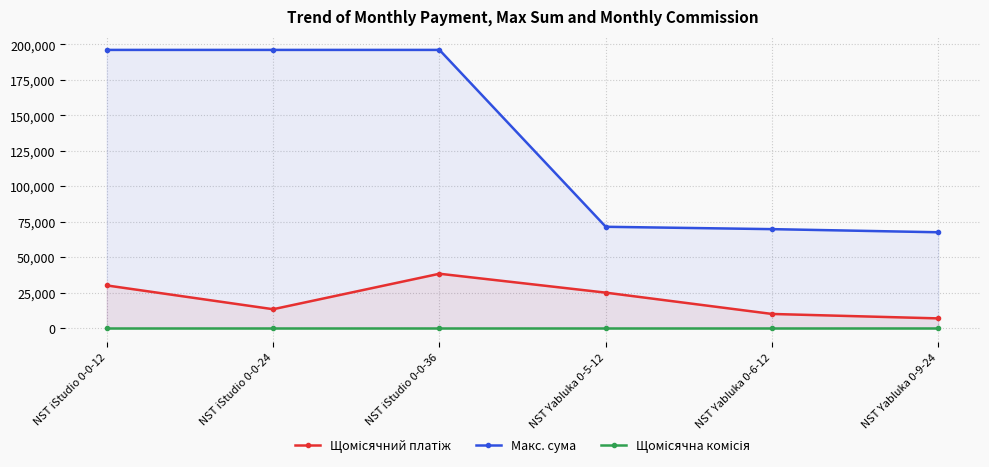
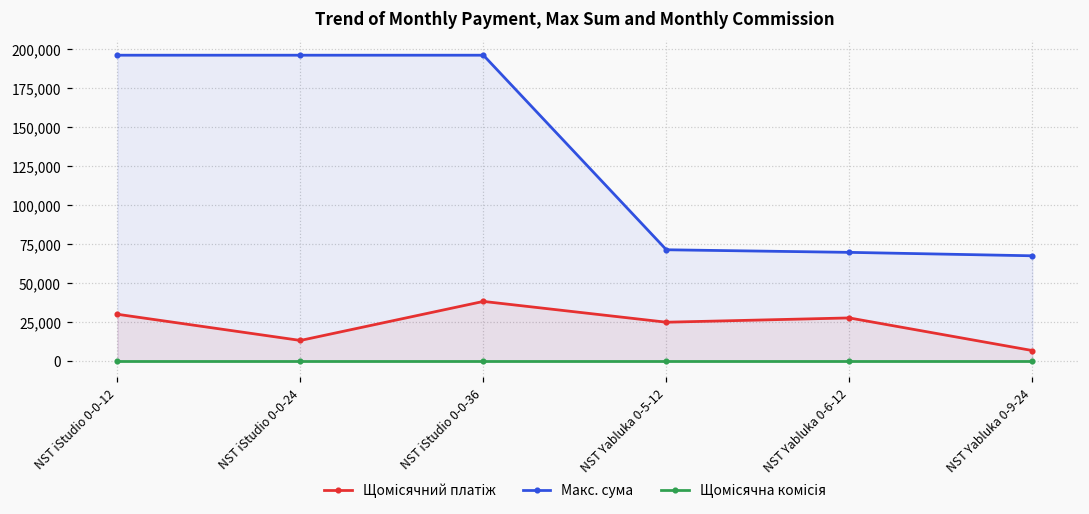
  {
    "Щомісячний платіж": {
      "NST iStudio 0-0-12": "30,000",
      "NST iStudio 0-0-24": "13,000",
      "NST iStudio 0-0-36": "38,000",
      "NST Yabluka 0-5-12": "25,000",
-     "NST Yabluka 0-6-12": "10,000",
+     "NST Yabluka 0-6-12": "28,000",
      "NST Yabluka 0-9-24": "7,000"
    },
    "Макс. сума": {
      "NST iStudio 0-0-12": "196,000",
      "NST iStudio 0-0-24": "196,000",
      "NST iStudio 0-0-36": "196,000",
      "NST Yabluka 0-5-12": "71,000",
      "NST Yabluka 0-6-12": "70,000",
      "NST Yabluka 0-9-24": "68,000"
    },
    "Щомісячна комісія": {
      "NST iStudio 0-0-12": "0",
      "NST iStudio 0-0-24": "0",
      "NST iStudio 0-0-36": "0",
      "NST Yabluka 0-5-12": "0",
      "NST Yabluka 0-6-12": "0",
      "NST Yabluka 0-9-24": "0"
    }
  }
